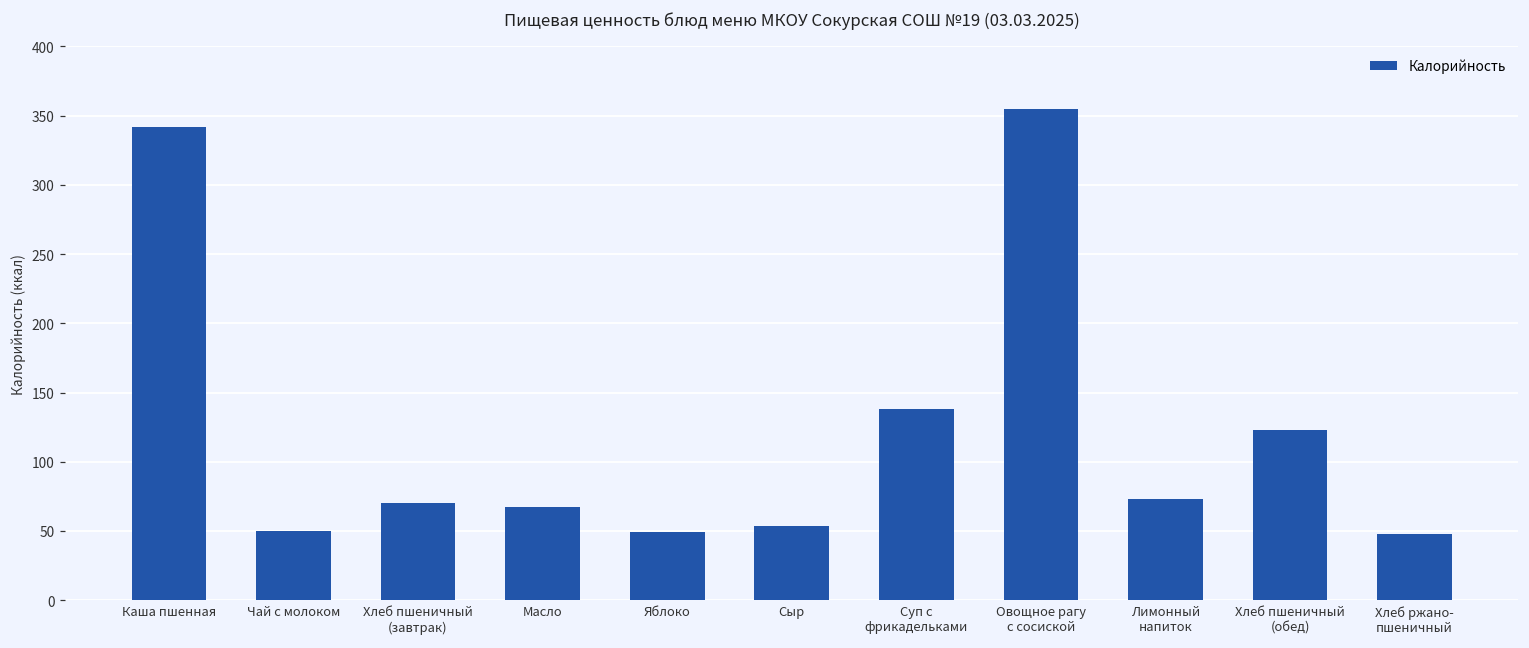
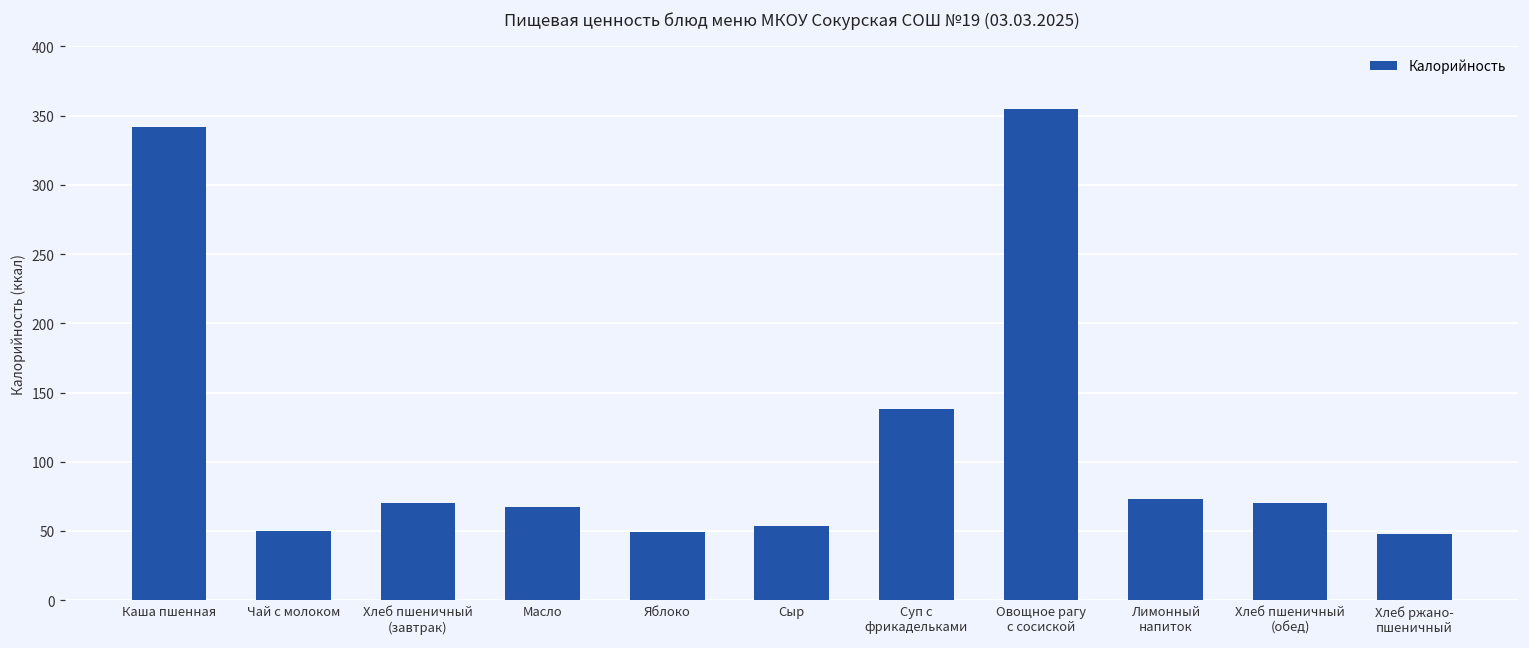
  {
    "Каша пшенная": 342,
    "Чай с молоком": 50,
    "Хлеб пшеничный (завтрак)": 70,
    "Масло": 67,
    "Яблоко": 49,
    "Сыр": 54,
    "Суп с фрикадельками": 138,
    "Овощное рагу с сосиской": 355,
    "Лимонный напиток": 73,
-   "Хлеб пшеничный (обед)": 123,
+   "Хлеб пшеничный (обед)": 70,
    "Хлеб ржано- пшеничный": 48
  }
